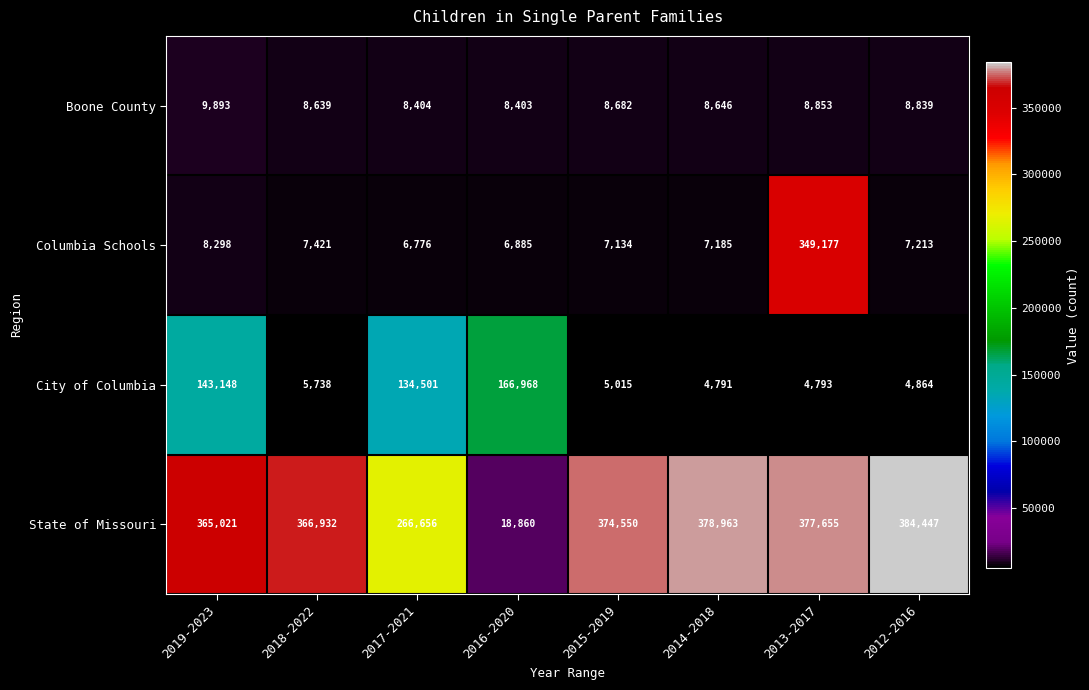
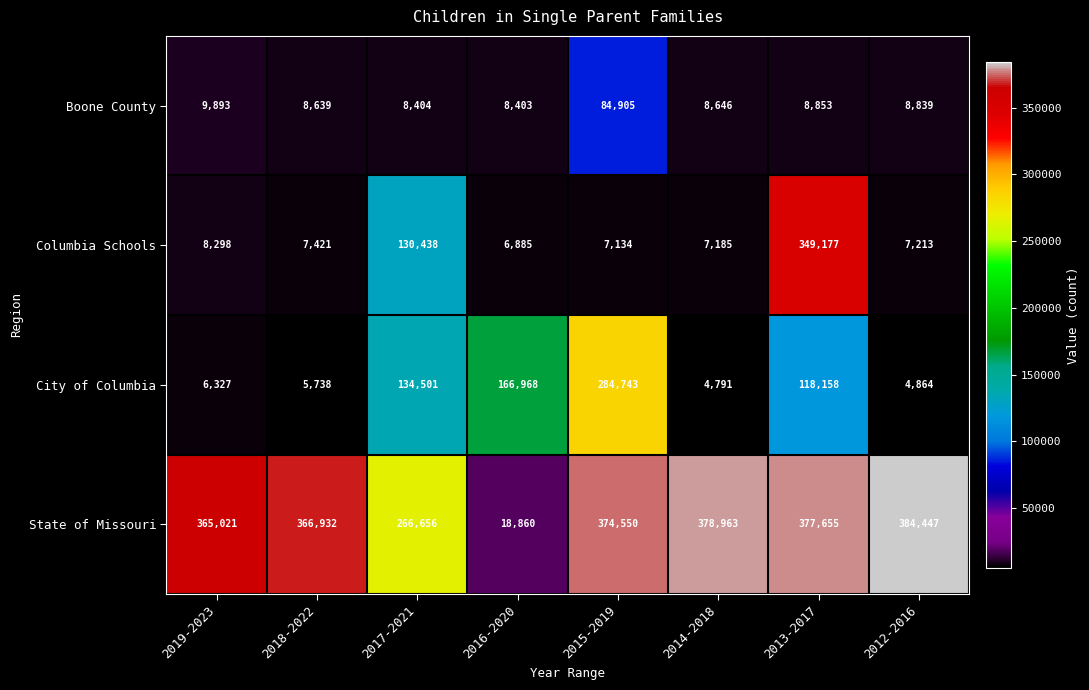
  {
    "Boone County": {
      "2019-2023": "9,893",
      "2018-2022": "8,639",
      "2017-2021": "8,404",
      "2016-2020": "8,403",
-     "2015-2019": "8,682",
+     "2015-2019": "84,905",
      "2014-2018": "8,646",
      "2013-2017": "8,853",
      "2012-2016": "8,839"
    },
    "Columbia Schools": {
      "2019-2023": "8,298",
      "2018-2022": "7,421",
-     "2017-2021": "6,776",
+     "2017-2021": "130,438",
      "2016-2020": "6,885",
      "2015-2019": "7,134",
      "2014-2018": "7,185",
      "2013-2017": "349,177",
      "2012-2016": "7,213"
    },
    "City of Columbia": {
-     "2019-2023": "143,148",
+     "2019-2023": "6,327",
      "2018-2022": "5,738",
      "2017-2021": "134,501",
      "2016-2020": "166,968",
-     "2015-2019": "5,015",
+     "2015-2019": "284,743",
      "2014-2018": "4,791",
-     "2013-2017": "4,793",
+     "2013-2017": "118,158",
      "2012-2016": "4,864"
    },
    "State of Missouri": {
      "2019-2023": "365,021",
      "2018-2022": "366,932",
      "2017-2021": "266,656",
      "2016-2020": "18,860",
      "2015-2019": "374,550",
      "2014-2018": "378,963",
      "2013-2017": "377,655",
      "2012-2016": "384,447"
    }
  }
